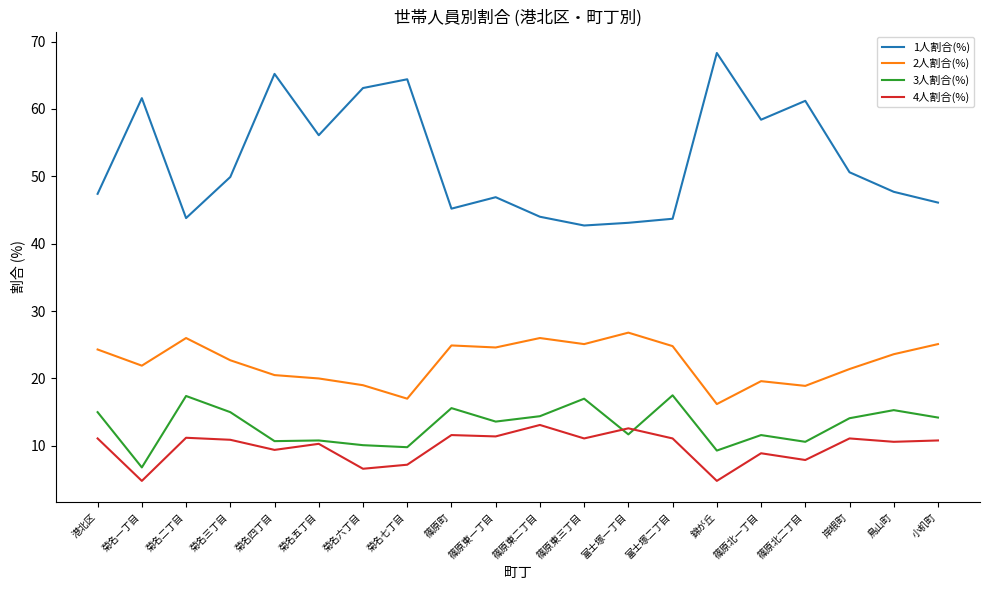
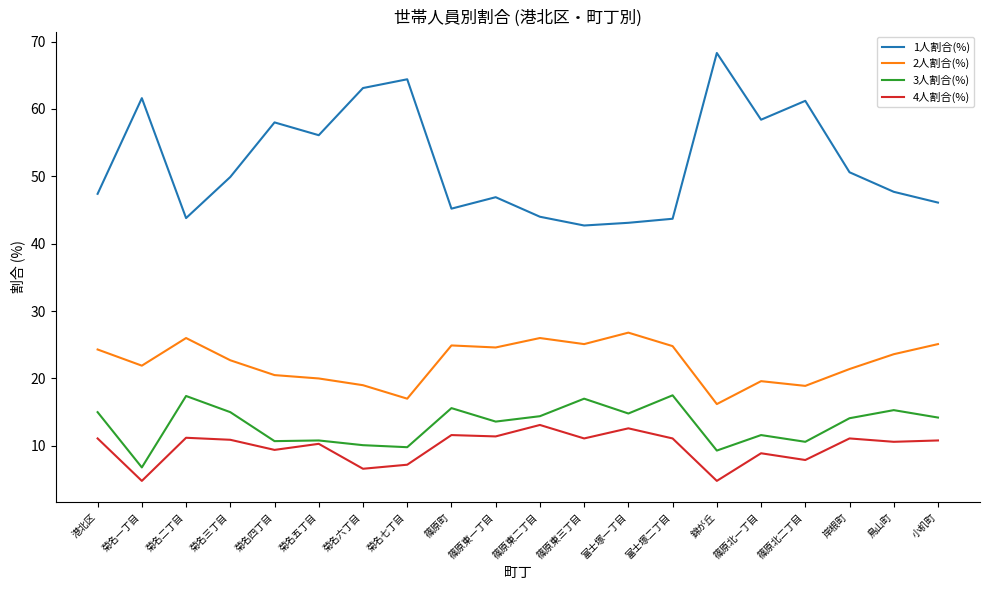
  {
    "1人割合(%)": {
      "港北区": 47,
      "菊名一丁目": 62,
      "菊名二丁目": 44,
      "菊名三丁目": 50,
-     "菊名四丁目": 65,
+     "菊名四丁目": 58,
      "菊名五丁目": 56,
      "菊名六丁目": 63,
      "菊名七丁目": 64,
      "篠原町": 45,
      "篠原東一丁目": 47,
      "篠原東二丁目": 44,
      "篠原東三丁目": 43,
      "富士塚一丁目": 43,
      "富士塚二丁目": 44,
      "錦が丘": 68,
      "篠原北一丁目": 58,
      "篠原北二丁目": 61,
      "岸根町": 51,
      "鳥山町": 48,
      "小机町": 46
    },
    "2人割合(%)": {
      "港北区": 24,
      "菊名一丁目": 22,
      "菊名二丁目": 26,
      "菊名三丁目": 23,
      "菊名四丁目": 21,
      "菊名五丁目": 20,
      "菊名六丁目": 19,
      "菊名七丁目": 17,
      "篠原町": 25,
      "篠原東一丁目": 25,
      "篠原東二丁目": 26,
      "篠原東三丁目": 25,
      "富士塚一丁目": 27,
      "富士塚二丁目": 25,
      "錦が丘": 16,
      "篠原北一丁目": 20,
      "篠原北二丁目": 19,
      "岸根町": 21,
      "鳥山町": 24,
      "小机町": 25
    },
    "3人割合(%)": {
      "港北区": 15,
      "菊名一丁目": 7,
      "菊名二丁目": 17,
      "菊名三丁目": 15,
      "菊名四丁目": 11,
      "菊名五丁目": 11,
      "菊名六丁目": 10,
      "菊名七丁目": 10,
      "篠原町": 16,
      "篠原東一丁目": 14,
      "篠原東二丁目": 14,
      "篠原東三丁目": 17,
-     "富士塚一丁目": 12,
+     "富士塚一丁目": 15,
      "富士塚二丁目": 18,
      "錦が丘": 9,
      "篠原北一丁目": 12,
      "篠原北二丁目": 11,
      "岸根町": 14,
      "鳥山町": 15,
      "小机町": 14
    },
    "4人割合(%)": {
      "港北区": 11,
      "菊名一丁目": 5,
      "菊名二丁目": 11,
      "菊名三丁目": 11,
      "菊名四丁目": 9,
      "菊名五丁目": 10,
      "菊名六丁目": 7,
      "菊名七丁目": 7,
      "篠原町": 12,
      "篠原東一丁目": 11,
      "篠原東二丁目": 13,
      "篠原東三丁目": 11,
      "富士塚一丁目": 13,
      "富士塚二丁目": 11,
      "錦が丘": 5,
      "篠原北一丁目": 9,
      "篠原北二丁目": 8,
      "岸根町": 11,
      "鳥山町": 11,
      "小机町": 11
    }
  }
